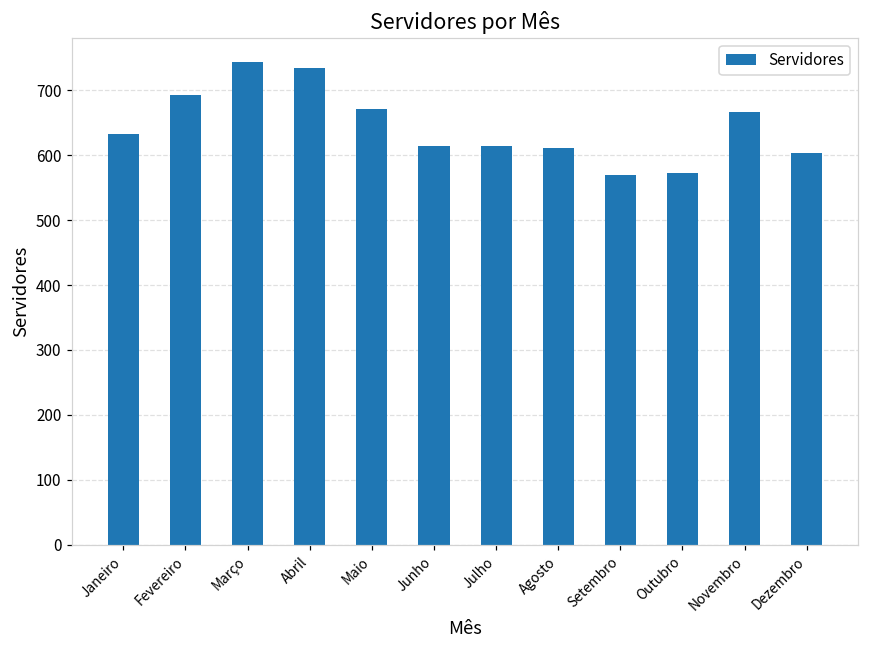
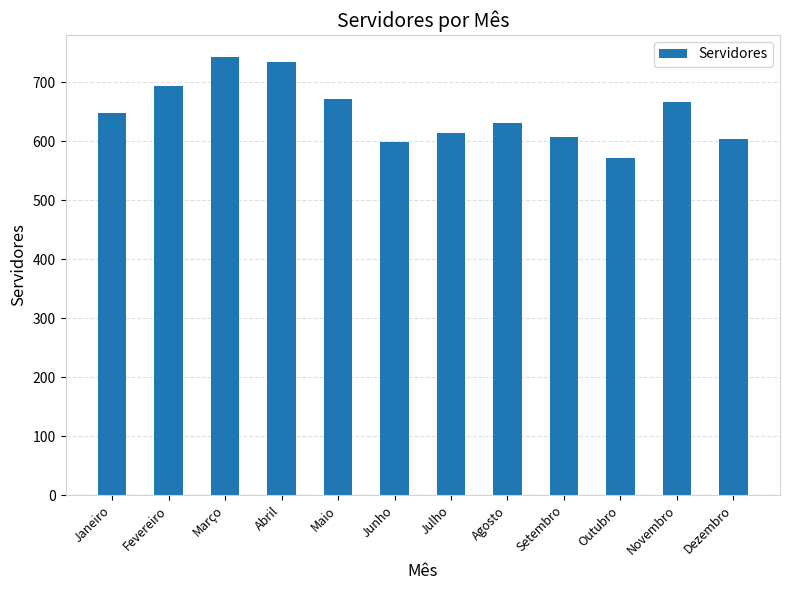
  {
-   "Janeiro": 630,
+   "Janeiro": 650,
    "Fevereiro": 690,
    "Março": 740,
    "Abril": 730,
    "Maio": 670,
-   "Junho": 620,
+   "Junho": 600,
    "Julho": 610,
-   "Agosto": 610,
-   "Setembro": 570,
+   "Agosto": 630,
+   "Setembro": 610,
    "Outubro": 570,
    "Novembro": 670,
    "Dezembro": 600
  }
